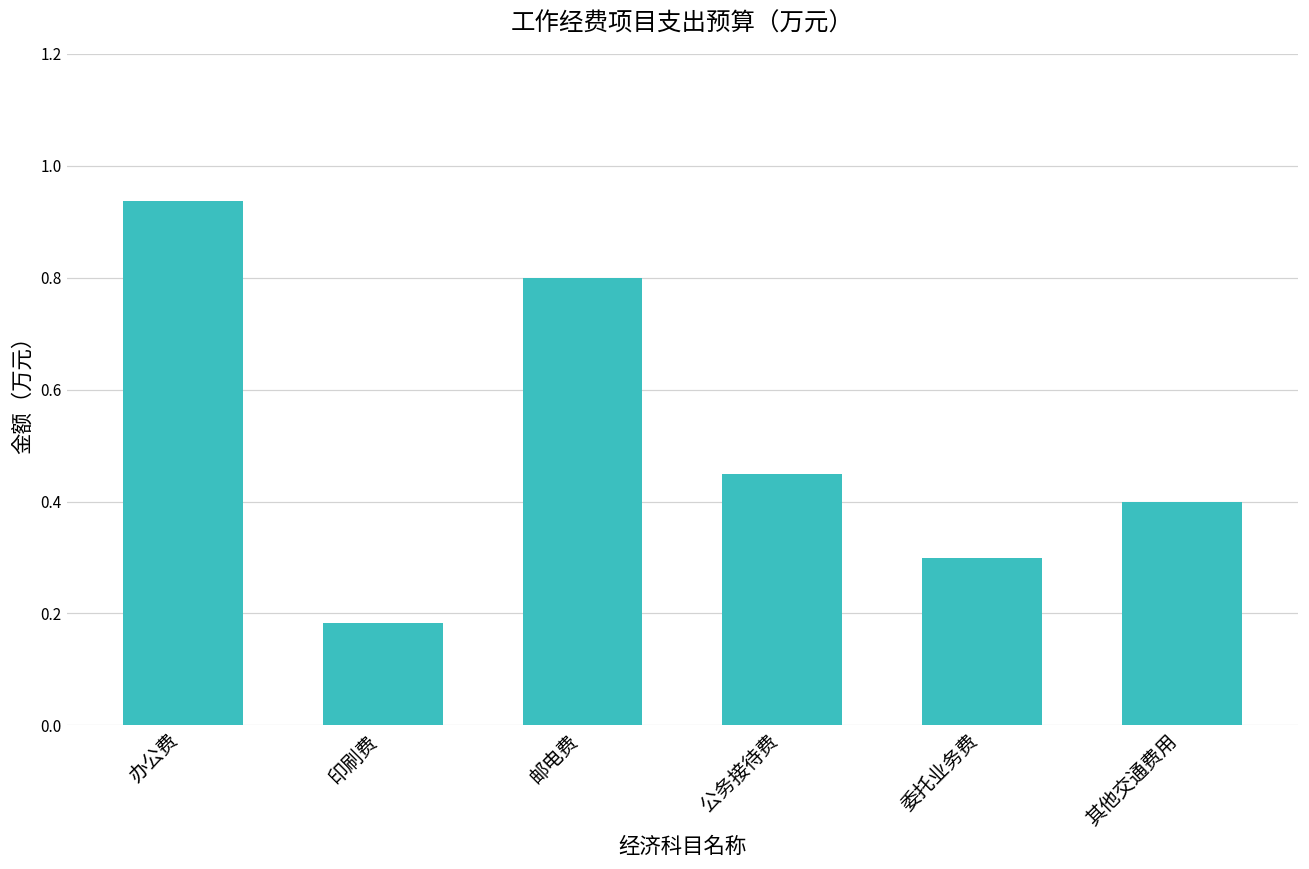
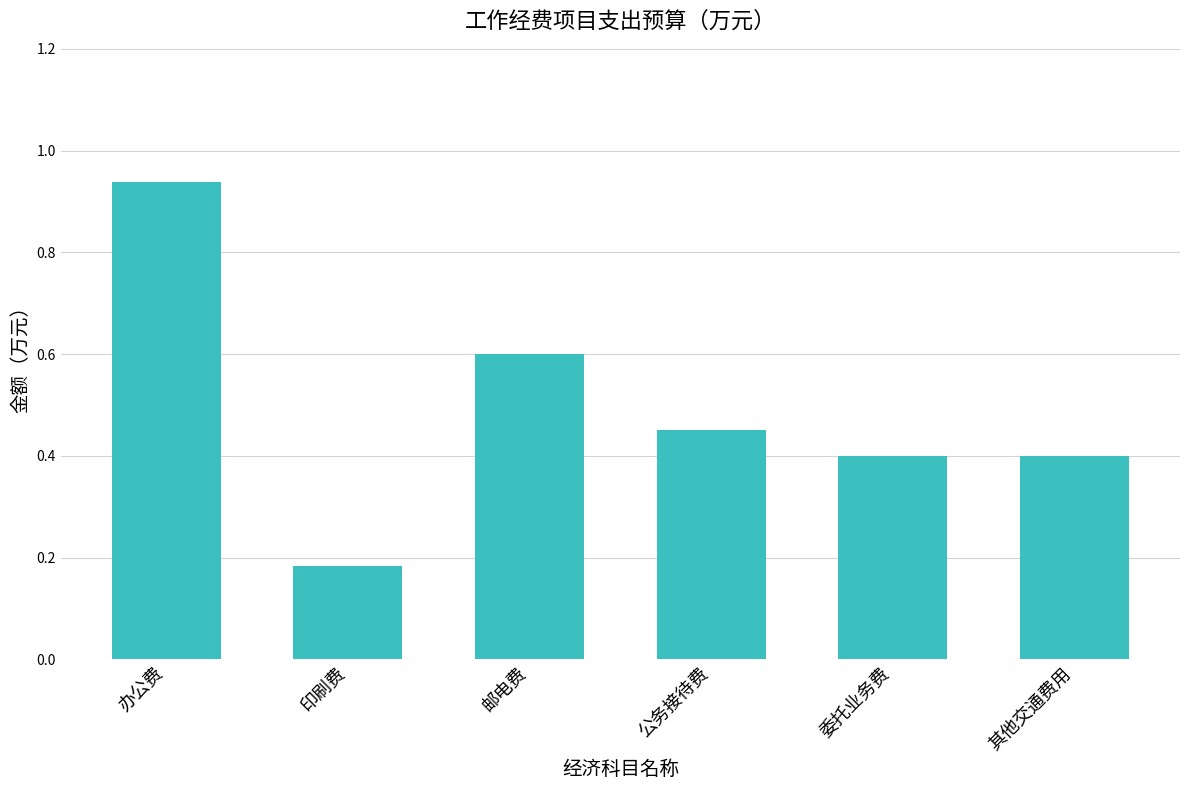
  {
    "办公费": 0.94,
    "印刷费": 0.18,
-   "邮电费": 0.8,
+   "邮电费": 0.6,
    "公务接待费": 0.45,
-   "委托业务费": 0.3,
+   "委托业务费": 0.4,
    "其他交通费用": 0.4
  }
